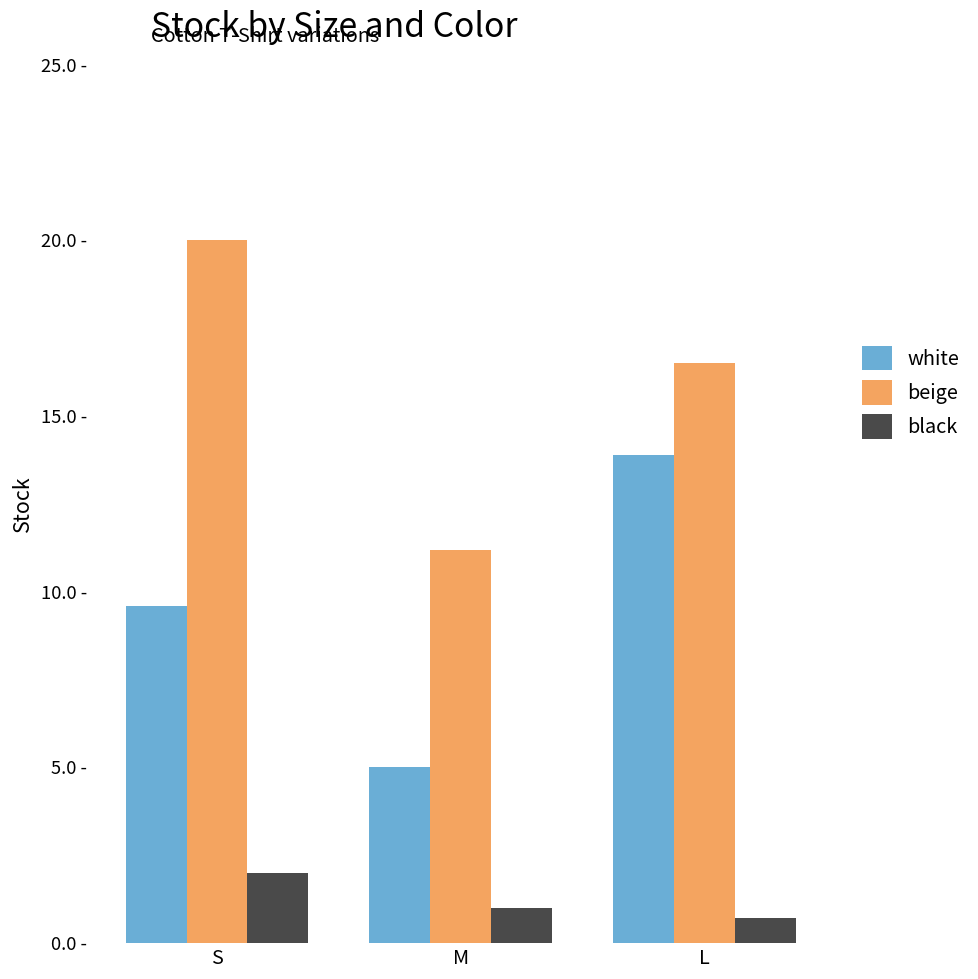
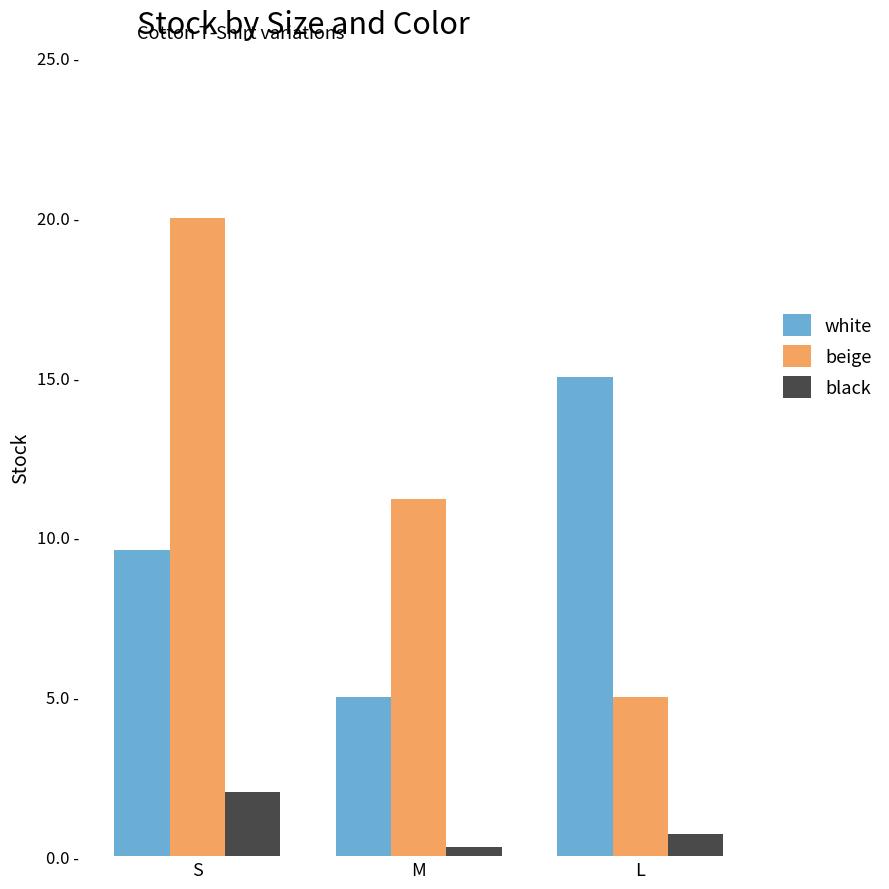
  {
    "white": {
      "S": "9.6 -",
      "M": "5.0 -",
-     "L": "13.9 -"
+     "L": "15.0 -"
    },
    "beige": {
      "S": "20.0 -",
      "M": "11.2 -",
-     "L": "16.5 -"
+     "L": "5.0 -"
    },
    "black": {
      "S": "2.0 -",
-     "M": "1.0 -",
+     "M": "0.3 -",
      "L": "0.7 -"
    }
  }
